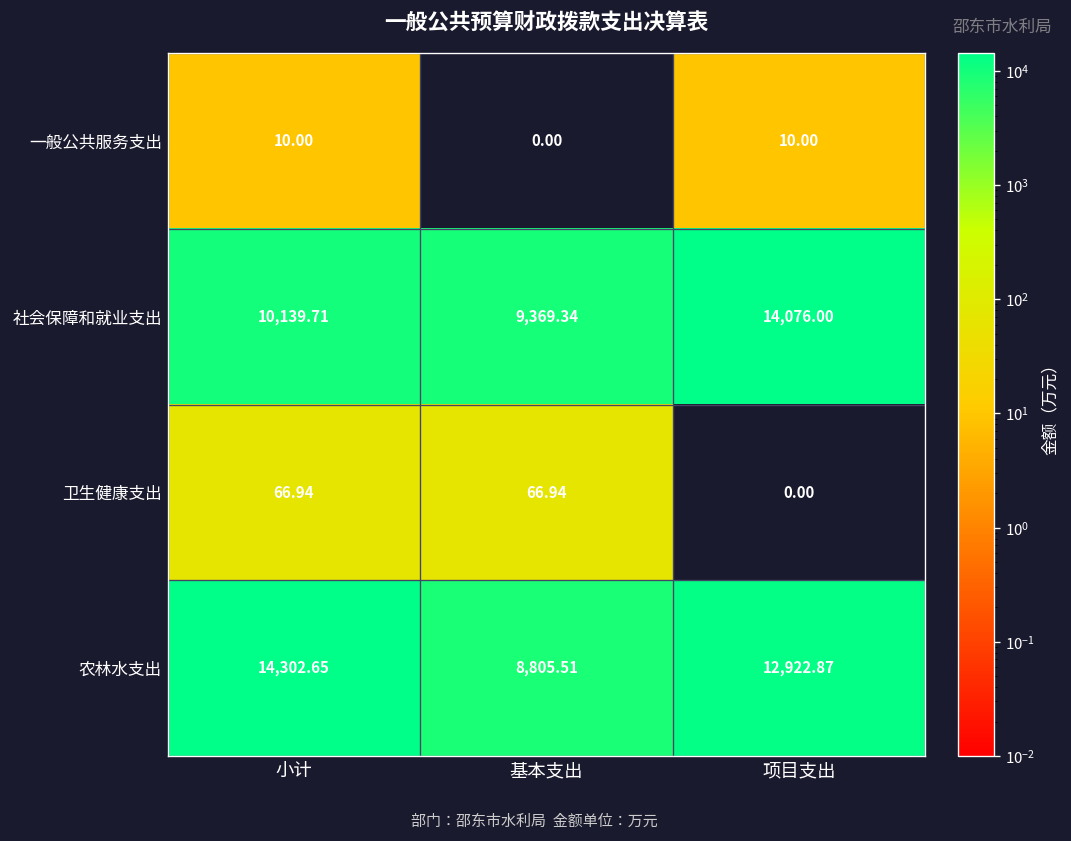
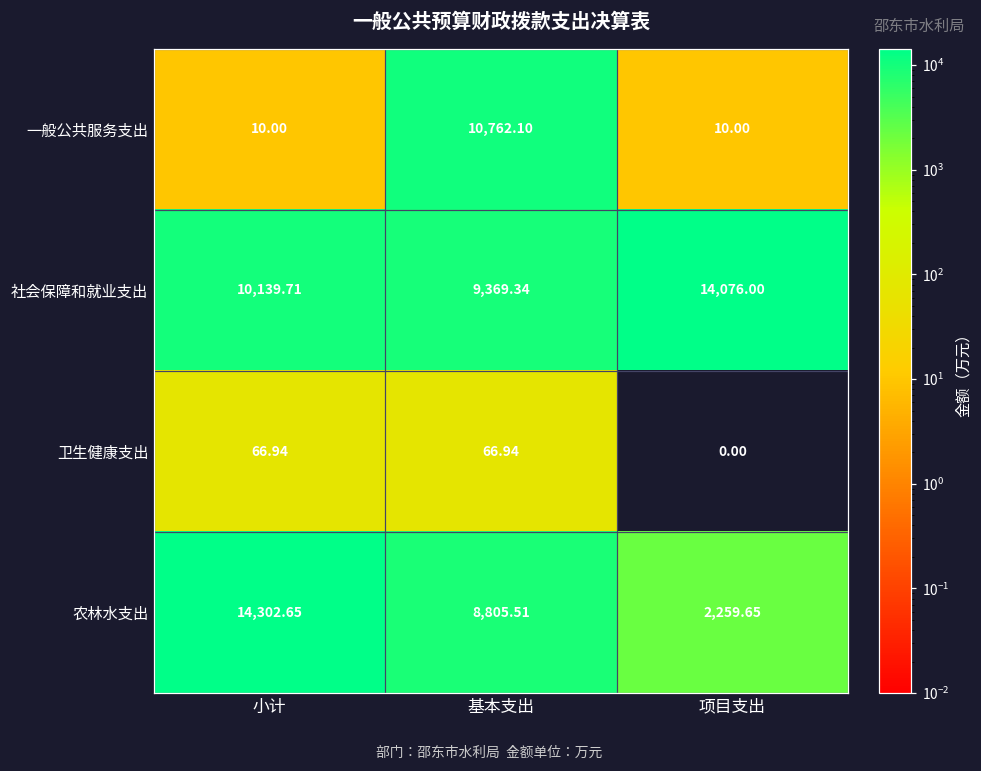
  {
    "一般公共服务支出": {
      "小计": "10.00",
-     "基本支出": "0.00",
+     "基本支出": "10,762.10",
      "项目支出": "10.00"
    },
    "社会保障和就业支出": {
      "小计": "10,139.71",
      "基本支出": "9,369.34",
      "项目支出": "14,076.00"
    },
    "卫生健康支出": {
      "小计": "66.94",
      "基本支出": "66.94",
      "项目支出": "0.00"
    },
    "农林水支出": {
      "小计": "14,302.65",
      "基本支出": "8,805.51",
-     "项目支出": "12,922.87"
+     "项目支出": "2,259.65"
    }
  }
